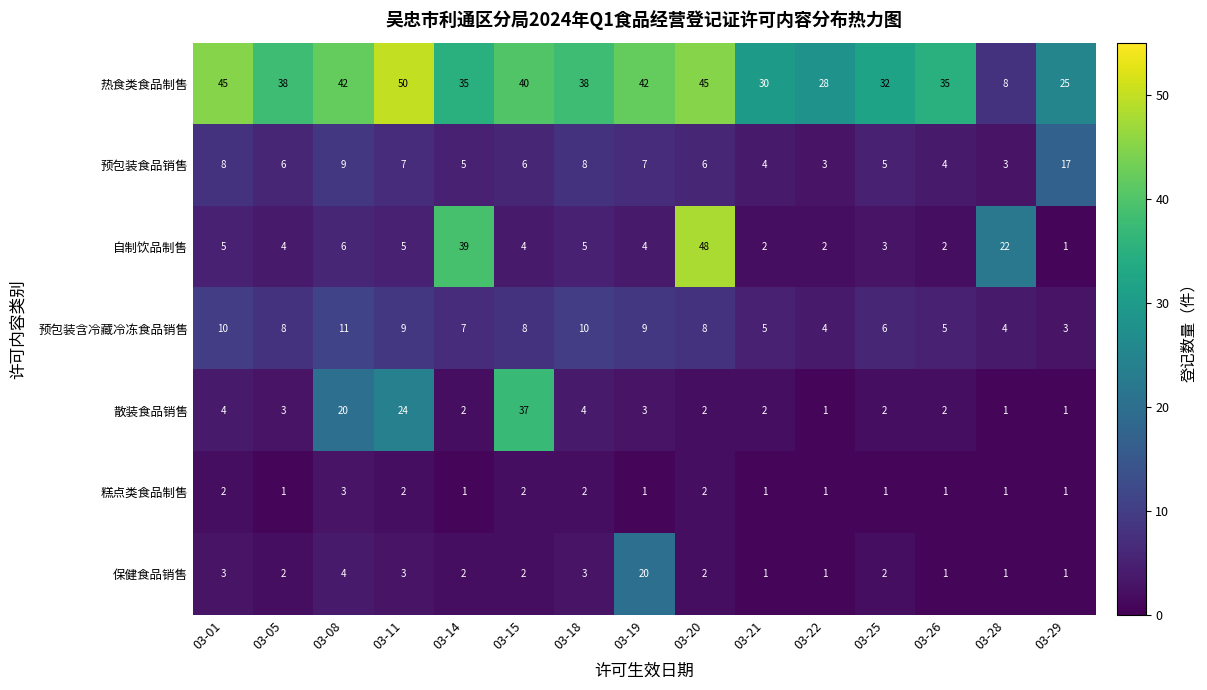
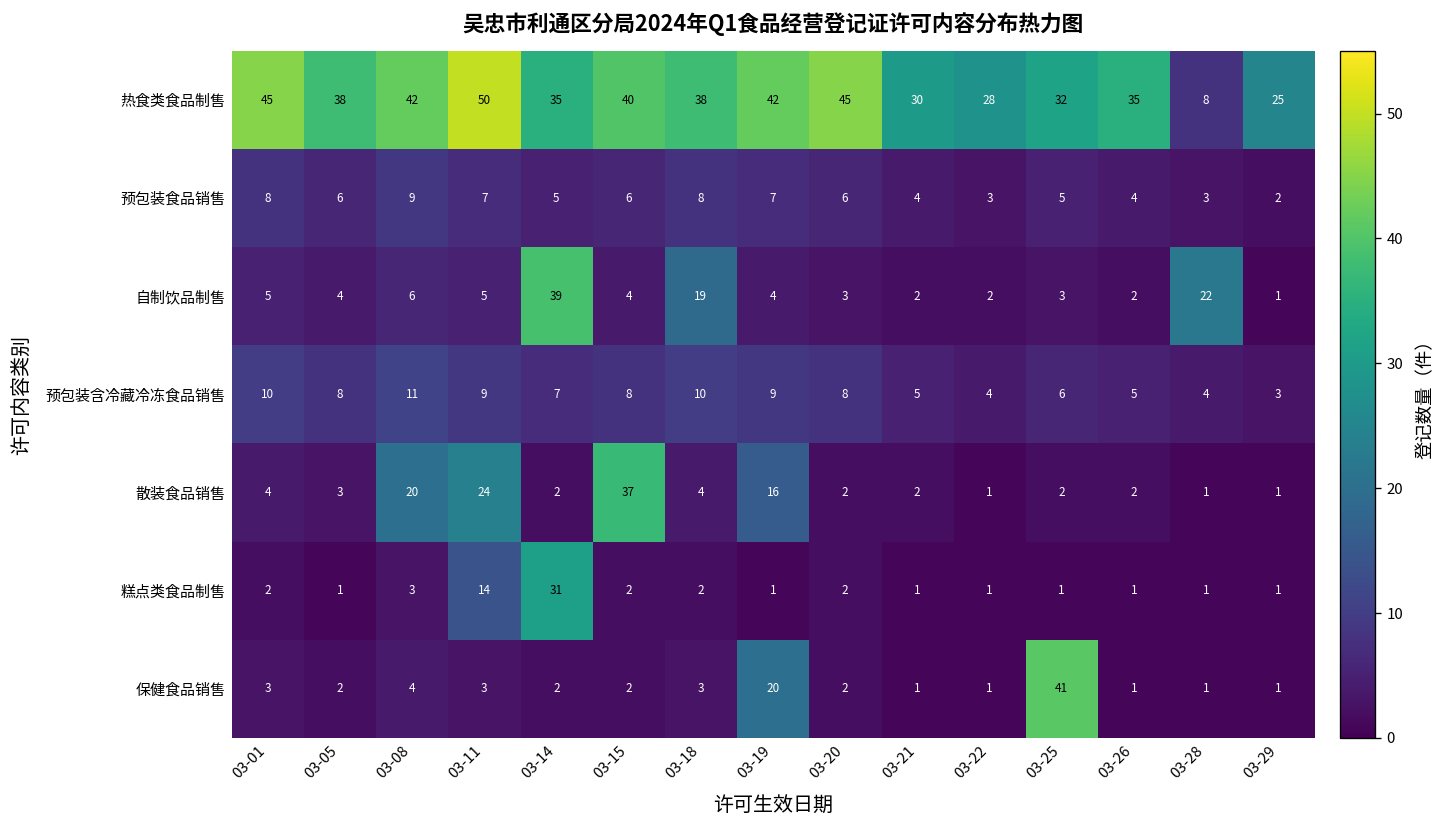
  {
    "热食类食品制售": {
      "03-01": 45,
      "03-05": 38,
      "03-08": 42,
      "03-11": 50,
      "03-14": 35,
      "03-15": 40,
      "03-18": 38,
      "03-19": 42,
      "03-20": 45,
      "03-21": 30,
      "03-22": 28,
      "03-25": 32,
      "03-26": 35,
      "03-28": 8,
      "03-29": 25
    },
    "预包装食品销售": {
      "03-01": 8,
      "03-05": 6,
      "03-08": 9,
      "03-11": 7,
      "03-14": 5,
      "03-15": 6,
      "03-18": 8,
      "03-19": 7,
      "03-20": 6,
      "03-21": 4,
      "03-22": 3,
      "03-25": 5,
      "03-26": 4,
      "03-28": 3,
-     "03-29": 17
+     "03-29": 2
    },
    "自制饮品制售": {
      "03-01": 5,
      "03-05": 4,
      "03-08": 6,
      "03-11": 5,
      "03-14": 39,
      "03-15": 4,
-     "03-18": 5,
+     "03-18": 19,
      "03-19": 4,
-     "03-20": 48,
+     "03-20": 3,
      "03-21": 2,
      "03-22": 2,
      "03-25": 3,
      "03-26": 2,
      "03-28": 22,
      "03-29": 1
    },
    "预包装含冷藏冷冻食品销售": {
      "03-01": 10,
      "03-05": 8,
      "03-08": 11,
      "03-11": 9,
      "03-14": 7,
      "03-15": 8,
      "03-18": 10,
      "03-19": 9,
      "03-20": 8,
      "03-21": 5,
      "03-22": 4,
      "03-25": 6,
      "03-26": 5,
      "03-28": 4,
      "03-29": 3
    },
    "散装食品销售": {
      "03-01": 4,
      "03-05": 3,
      "03-08": 20,
      "03-11": 24,
      "03-14": 2,
      "03-15": 37,
      "03-18": 4,
-     "03-19": 3,
+     "03-19": 16,
      "03-20": 2,
      "03-21": 2,
      "03-22": 1,
      "03-25": 2,
      "03-26": 2,
      "03-28": 1,
      "03-29": 1
    },
    "糕点类食品制售": {
      "03-01": 2,
      "03-05": 1,
      "03-08": 3,
-     "03-11": 2,
-     "03-14": 1,
+     "03-11": 14,
+     "03-14": 31,
      "03-15": 2,
      "03-18": 2,
      "03-19": 1,
      "03-20": 2,
      "03-21": 1,
      "03-22": 1,
      "03-25": 1,
      "03-26": 1,
      "03-28": 1,
      "03-29": 1
    },
    "保健食品销售": {
      "03-01": 3,
      "03-05": 2,
      "03-08": 4,
      "03-11": 3,
      "03-14": 2,
      "03-15": 2,
      "03-18": 3,
      "03-19": 20,
      "03-20": 2,
      "03-21": 1,
      "03-22": 1,
-     "03-25": 2,
+     "03-25": 41,
      "03-26": 1,
      "03-28": 1,
      "03-29": 1
    }
  }
